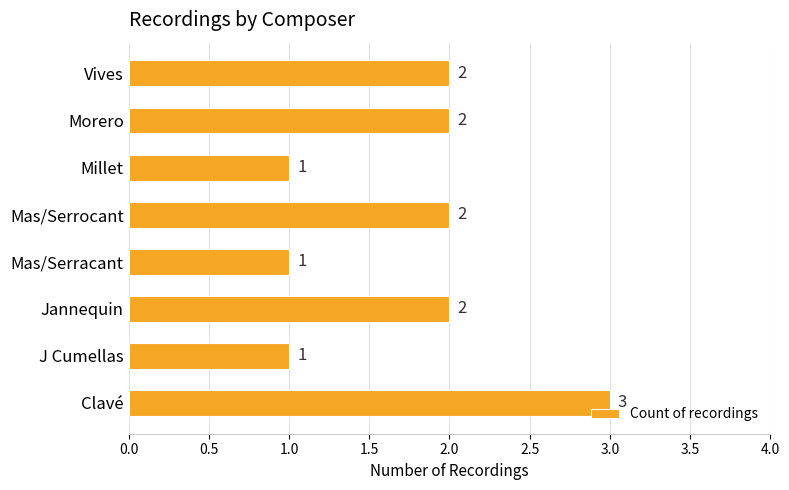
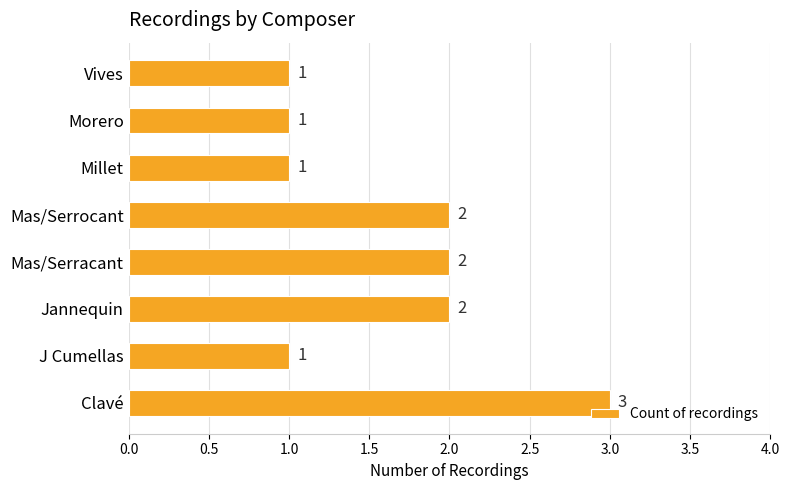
  {
-   "Vives": 2,
-   "Morero": 2,
+   "Vives": 1,
+   "Morero": 1,
    "Millet": 1,
    "Mas/Serrocant": 2,
-   "Mas/Serracant": 1,
+   "Mas/Serracant": 2,
    "Jannequin": 2,
    "J Cumellas": 1,
    "Clavé": 3
  }
